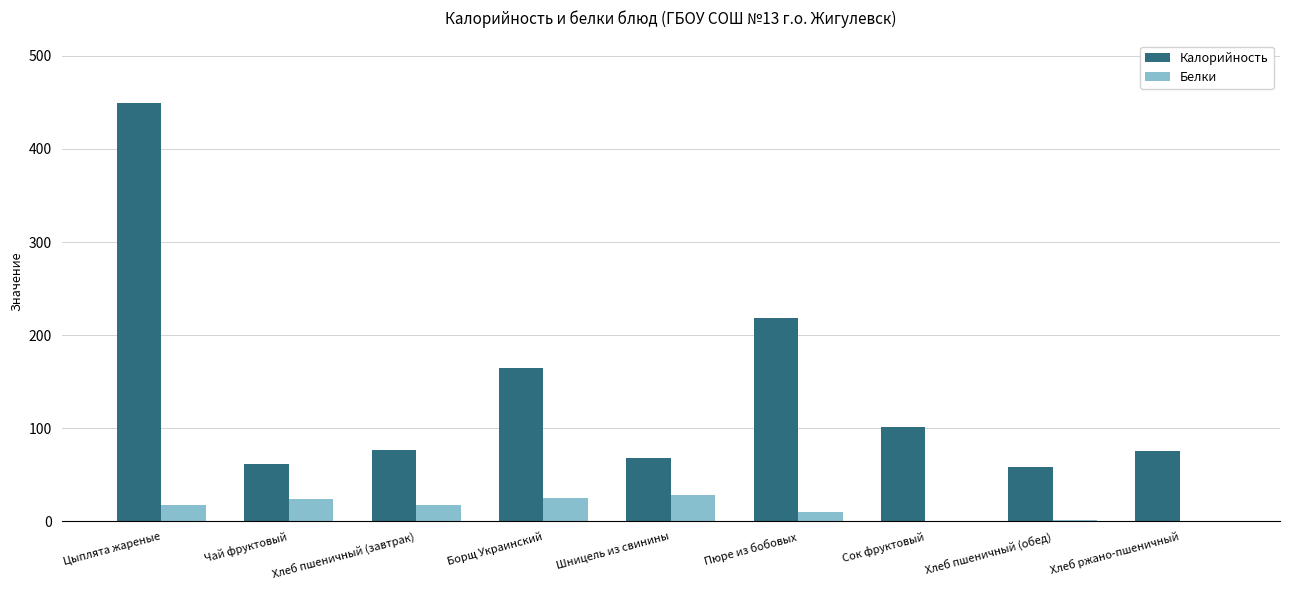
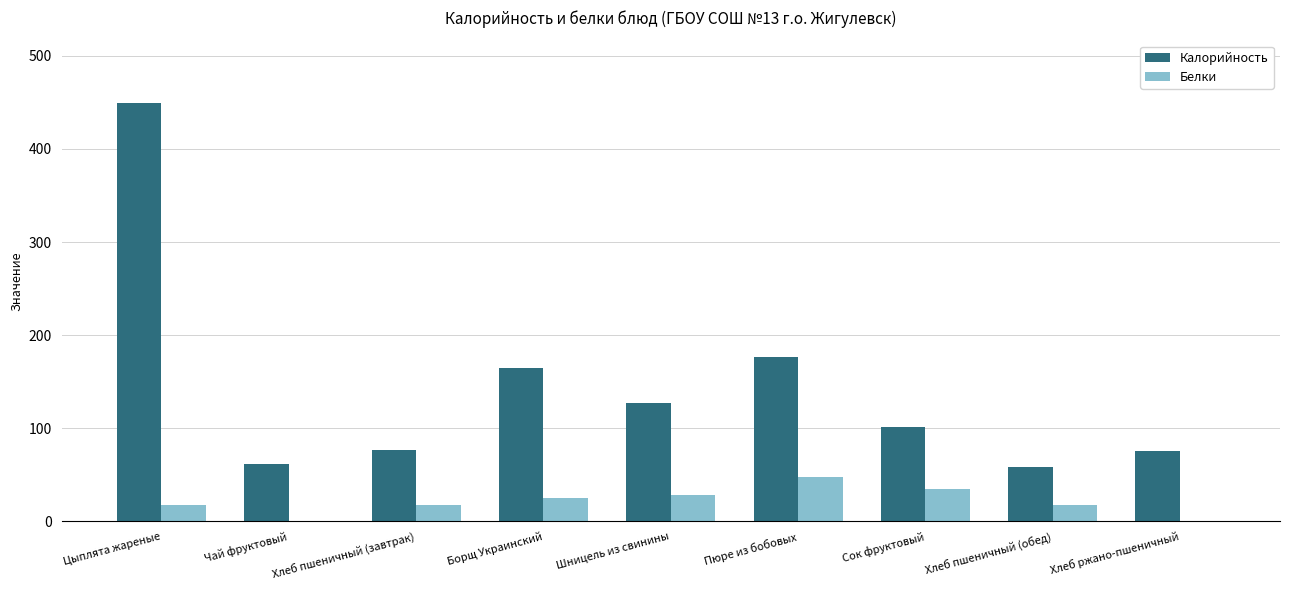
  {
    "Калорийность": {
      "Цыплята жареные": 450,
      "Чай фруктовый": 60,
      "Хлеб пшеничный (завтрак)": 80,
      "Борщ Украинский": 160,
-     "Шницель из свинины": 70,
-     "Пюре из бобовых": 220,
+     "Шницель из свинины": 130,
+     "Пюре из бобовых": 180,
      "Сок фруктовый": 100,
      "Хлеб пшеничный (обед)": 60,
      "Хлеб ржано-пшеничный": 80
    },
    "Белки": {
      "Цыплята жареные": 20,
-     "Чай фруктовый": 20,
+     "Чай фруктовый": 0,
      "Хлеб пшеничный (завтрак)": 20,
      "Борщ Украинский": 20,
      "Шницель из свинины": 30,
-     "Пюре из бобовых": 10,
-     "Сок фруктовый": 0,
-     "Хлеб пшеничный (обед)": 0
+     "Пюре из бобовых": 50,
+     "Сок фруктовый": 40,
+     "Хлеб пшеничный (обед)": 20
    }
  }
